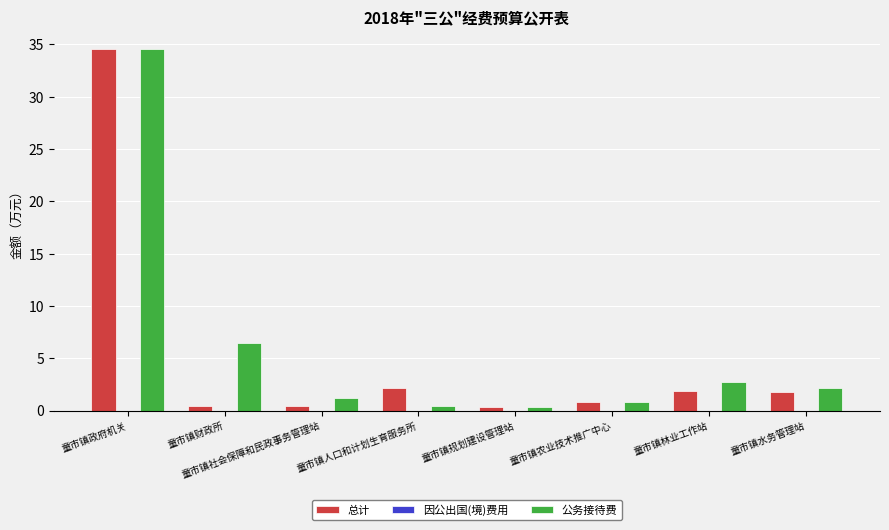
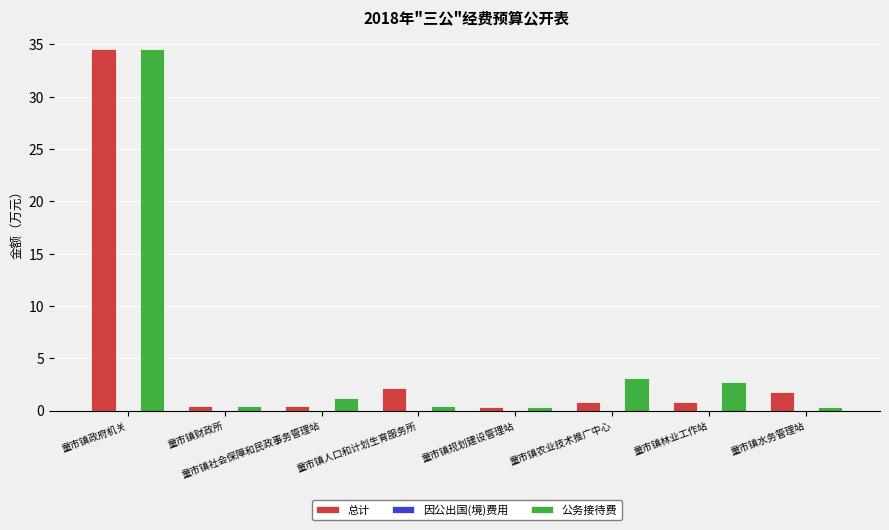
  {
    "总计": {
      "童市镇政府机关": 34.6,
      "童市镇财政所": 0.4,
      "童市镇社会保障和民政事务管理站": 0.4,
      "童市镇人口和计划生育服务所": 2.2,
      "童市镇规划建设管理站": 0.4,
      "童市镇农业技术推广中心": 0.8,
-     "童市镇林业工作站": 1.9,
+     "童市镇林业工作站": 0.8,
      "童市镇水务管理站": 1.8
    },
    "因公出国(境)费用": {
      "童市镇政府机关": 0.0,
      "童市镇财政所": 0.0,
      "童市镇社会保障和民政事务管理站": 0.0,
      "童市镇人口和计划生育服务所": 0.0,
      "童市镇规划建设管理站": 0.0,
      "童市镇农业技术推广中心": 0.0,
      "童市镇林业工作站": 0.0,
      "童市镇水务管理站": 0.0
    },
    "公务接待费": {
      "童市镇政府机关": 34.6,
-     "童市镇财政所": 6.5,
+     "童市镇财政所": 0.4,
      "童市镇社会保障和民政事务管理站": 1.2,
      "童市镇人口和计划生育服务所": 0.4,
      "童市镇规划建设管理站": 0.4,
-     "童市镇农业技术推广中心": 0.8,
+     "童市镇农业技术推广中心": 3.1,
      "童市镇林业工作站": 2.7,
-     "童市镇水务管理站": 2.2
+     "童市镇水务管理站": 0.3
    }
  }
